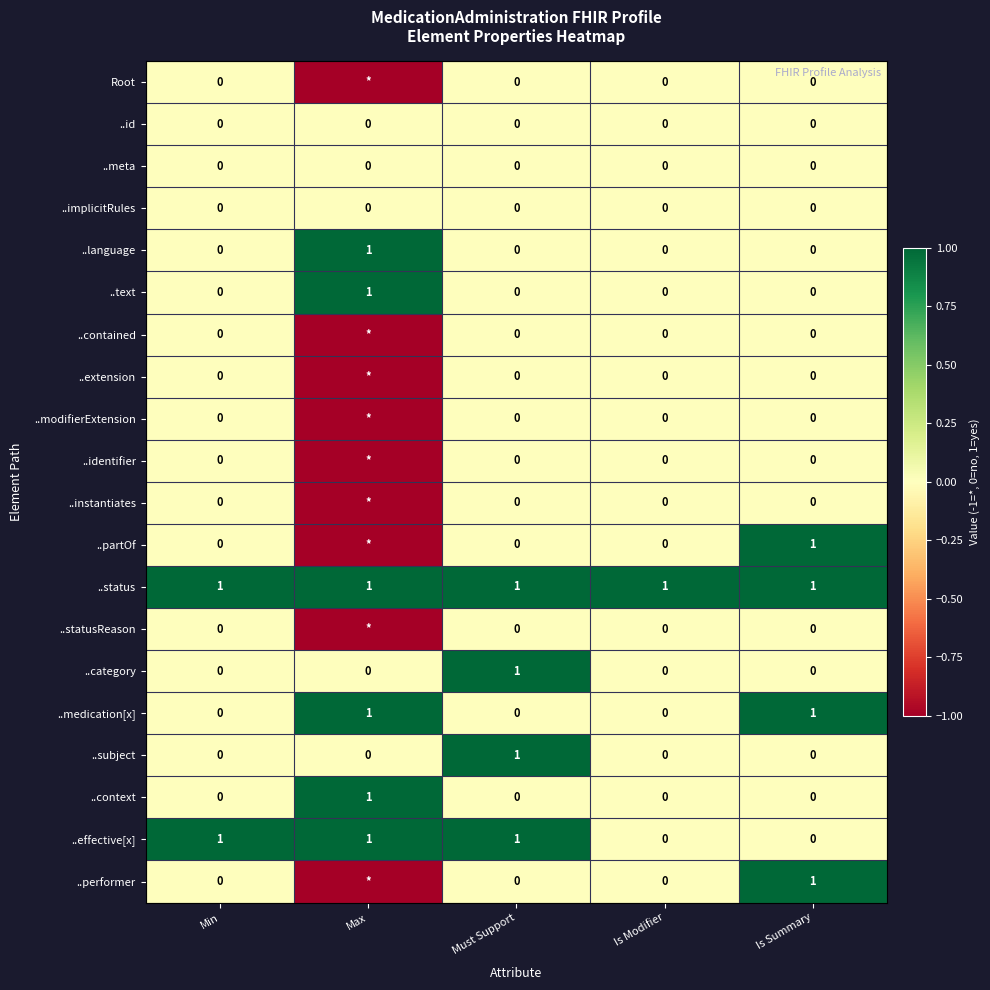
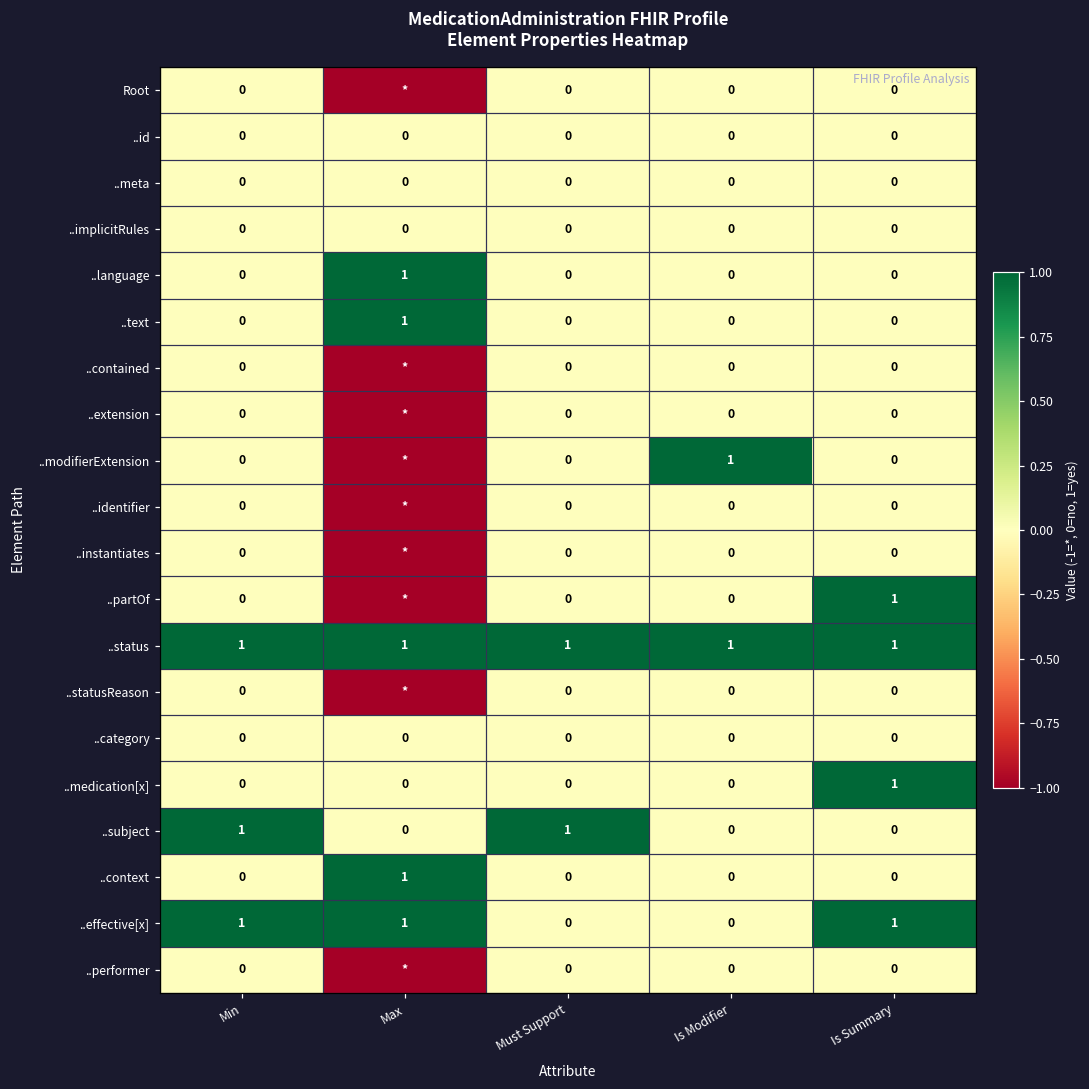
  {
    "Root": {
      "Min": 0,
      "Must Support": 0,
      "Is Modifier": 0
    },
    "..id": {
      "Min": 0,
      "Max": 0,
      "Must Support": 0,
      "Is Modifier": 0,
      "Is Summary": 0
    },
    "..meta": {
      "Min": 0,
      "Max": 0,
      "Must Support": 0,
      "Is Modifier": 0,
      "Is Summary": 0
    },
    "..implicitRules": {
      "Min": 0,
      "Max": 0,
      "Must Support": 0,
      "Is Modifier": 0,
      "Is Summary": 0
    },
    "..language": {
      "Min": 0,
      "Max": 1,
      "Must Support": 0,
      "Is Modifier": 0,
      "Is Summary": 0
    },
    "..text": {
      "Min": 0,
      "Max": 1,
      "Must Support": 0,
      "Is Modifier": 0,
      "Is Summary": 0
    },
    "..contained": {
      "Min": 0,
      "Must Support": 0,
      "Is Modifier": 0,
      "Is Summary": 0
    },
    "..extension": {
      "Min": 0,
      "Must Support": 0,
      "Is Modifier": 0,
      "Is Summary": 0
    },
    "..modifierExtension": {
      "Min": 0,
      "Must Support": 0,
-     "Is Modifier": 0,
+     "Is Modifier": 1,
      "Is Summary": 0
    },
    "..identifier": {
      "Min": 0,
      "Must Support": 0,
      "Is Modifier": 0,
      "Is Summary": 0
    },
    "..instantiates": {
      "Min": 0,
      "Must Support": 0,
      "Is Modifier": 0,
      "Is Summary": 0
    },
    "..partOf": {
      "Min": 0,
      "Must Support": 0,
      "Is Modifier": 0,
      "Is Summary": 1
    },
    "..status": {
      "Min": 1,
      "Max": 1,
      "Must Support": 1,
      "Is Modifier": 1,
      "Is Summary": 1
    },
    "..statusReason": {
      "Min": 0,
      "Must Support": 0,
      "Is Modifier": 0,
      "Is Summary": 0
    },
    "..category": {
      "Min": 0,
      "Max": 0,
-     "Must Support": 1,
+     "Must Support": 0,
      "Is Modifier": 0,
      "Is Summary": 0
    },
    "..medication[x]": {
      "Min": 0,
-     "Max": 1,
+     "Max": 0,
      "Must Support": 0,
      "Is Modifier": 0,
      "Is Summary": 1
    },
    "..subject": {
-     "Min": 0,
+     "Min": 1,
      "Max": 0,
      "Must Support": 1,
      "Is Modifier": 0,
      "Is Summary": 0
    },
    "..context": {
      "Min": 0,
      "Max": 1,
      "Must Support": 0,
      "Is Modifier": 0,
      "Is Summary": 0
    },
    "..effective[x]": {
      "Min": 1,
      "Max": 1,
-     "Must Support": 1,
+     "Must Support": 0,
      "Is Modifier": 0,
-     "Is Summary": 0
+     "Is Summary": 1
    },
    "..performer": {
      "Min": 0,
      "Must Support": 0,
      "Is Modifier": 0,
-     "Is Summary": 1
+     "Is Summary": 0
    }
  }
